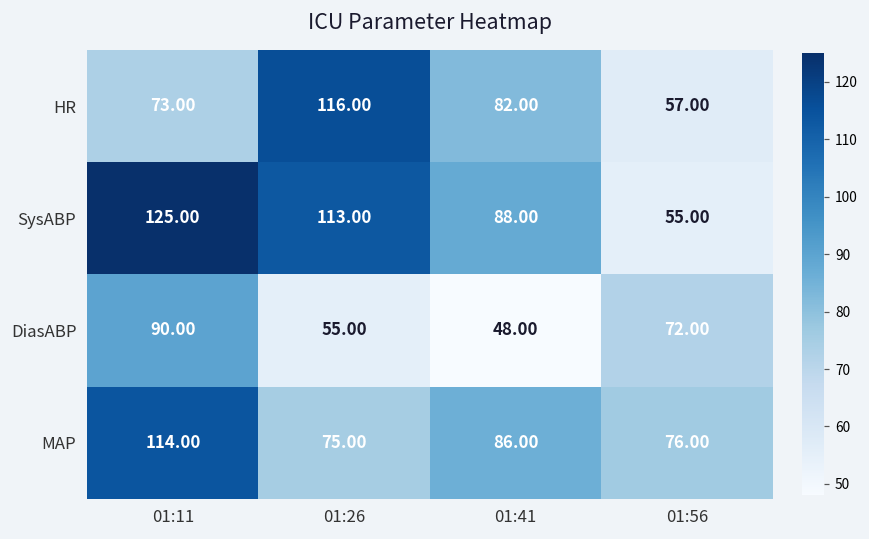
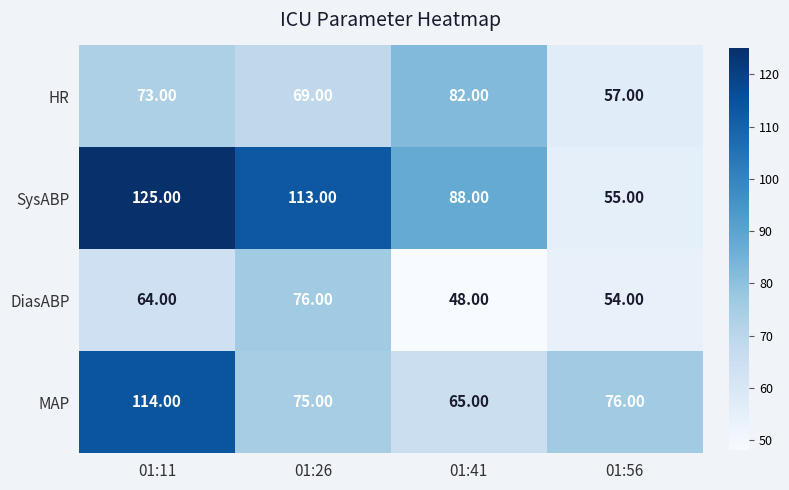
  {
    "HR": {
      "01:11": 73.00,
-     "01:26": 116.00,
+     "01:26": 69.00,
      "01:41": 82.00,
      "01:56": 57.00
    },
    "SysABP": {
      "01:11": 125.00,
      "01:26": 113.00,
      "01:41": 88.00,
      "01:56": 55.00
    },
    "DiasABP": {
-     "01:11": 90.00,
-     "01:26": 55.00,
+     "01:11": 64.00,
+     "01:26": 76.00,
      "01:41": 48.00,
-     "01:56": 72.00
+     "01:56": 54.00
    },
    "MAP": {
      "01:11": 114.00,
      "01:26": 75.00,
-     "01:41": 86.00,
+     "01:41": 65.00,
      "01:56": 76.00
    }
  }
